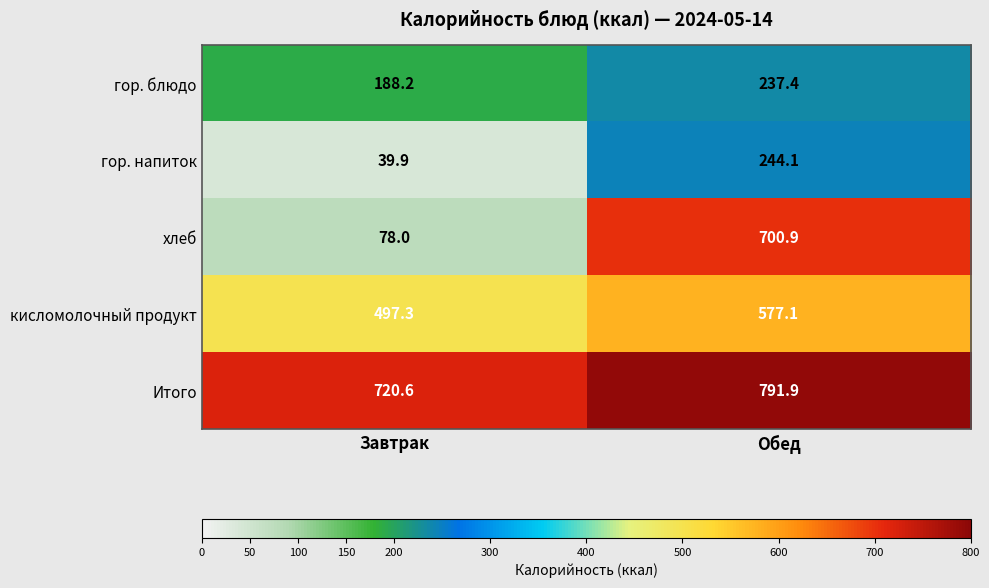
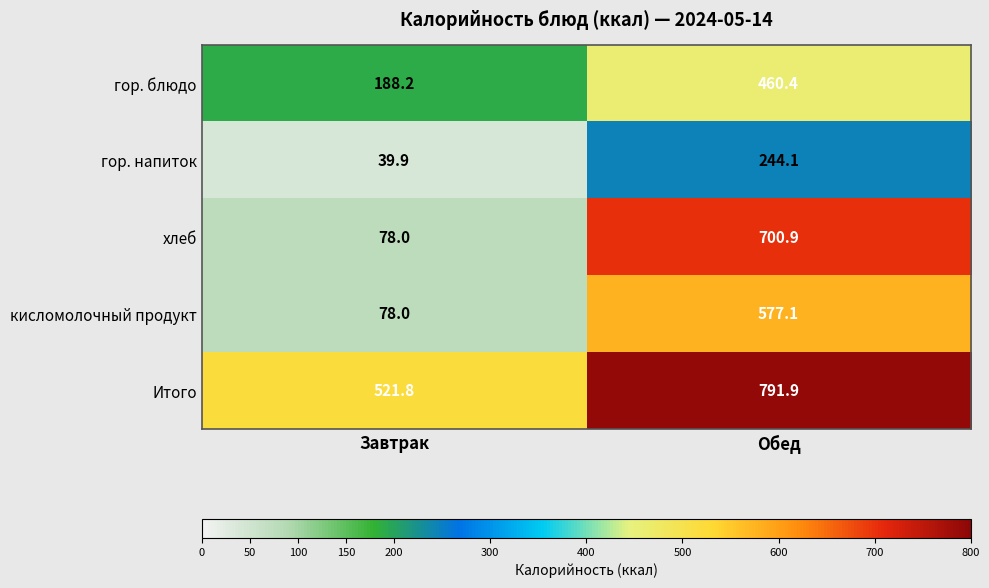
  {
    "гор. блюдо": {
      "Завтрак": 188.2,
-     "Обед": 237.4
+     "Обед": 460.4
    },
    "гор. напиток": {
      "Завтрак": 39.9,
      "Обед": 244.1
    },
    "хлеб": {
      "Завтрак": 78.0,
      "Обед": 700.9
    },
    "кисломолочный продукт": {
-     "Завтрак": 497.3,
+     "Завтрак": 78.0,
      "Обед": 577.1
    },
    "Итого": {
-     "Завтрак": 720.6,
+     "Завтрак": 521.8,
      "Обед": 791.9
    }
  }
